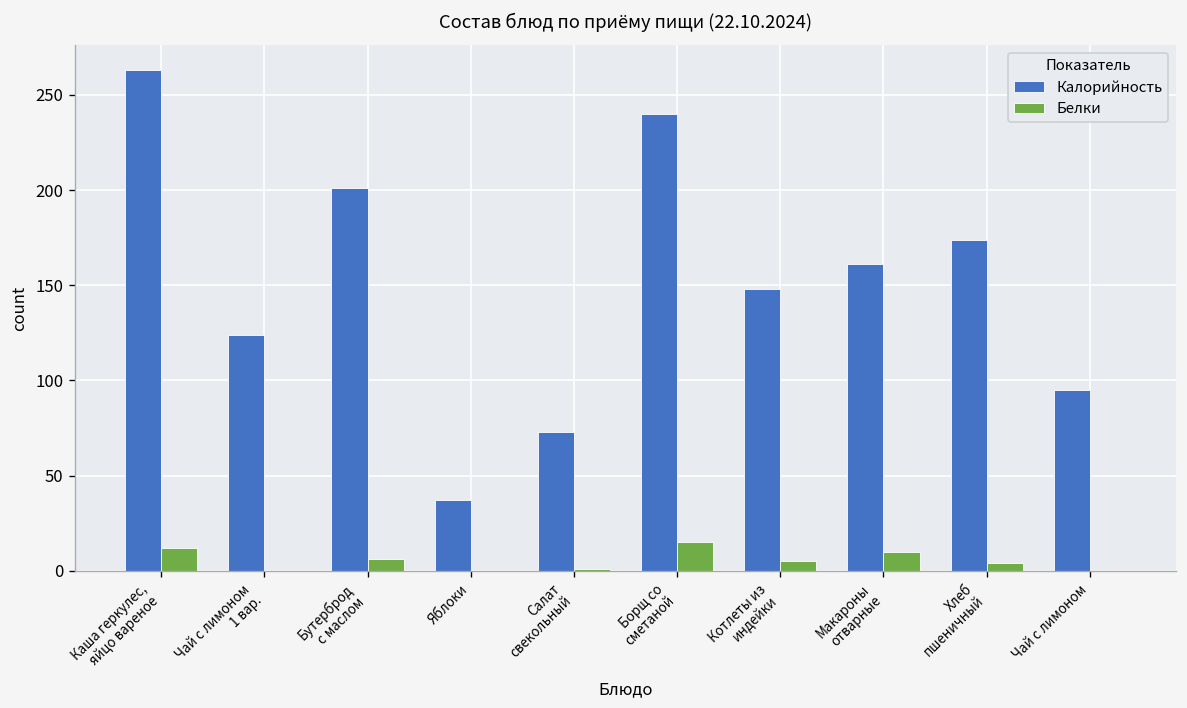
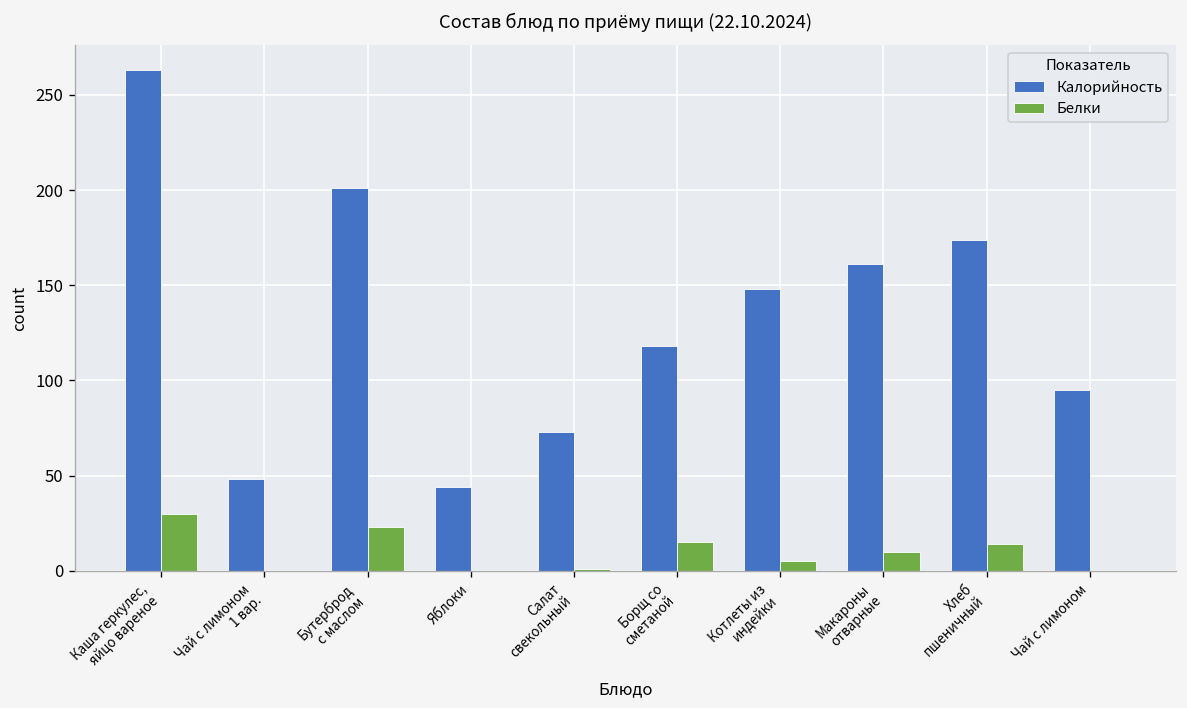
  {
    "Калорийность": {
      "Каша геркулес, яйцо вареное": 263,
-     "Чай с лимоном 1 вар.": 124,
+     "Чай с лимоном 1 вар.": 48,
      "Бутерброд с маслом": 201,
-     "Яблоки": 37,
+     "Яблоки": 44,
      "Салат свекольный": 73,
-     "Борщ со сметаной": 240,
+     "Борщ со сметаной": 118,
      "Котлеты из индейки": 148,
      "Макароны отварные": 161,
      "Хлеб пшеничный": 174,
      "Чай с лимоном": 95
    },
    "Белки": {
-     "Каша геркулес, яйцо вареное": 12,
+     "Каша геркулес, яйцо вареное": 30,
      "Чай с лимоном 1 вар.": 0,
-     "Бутерброд с маслом": 6,
+     "Бутерброд с маслом": 23,
      "Яблоки": 0,
      "Борщ со сметаной": 15,
      "Котлеты из индейки": 5,
      "Макароны отварные": 10,
-     "Хлеб пшеничный": 4,
+     "Хлеб пшеничный": 14,
      "Чай с лимоном": 0
    }
  }
